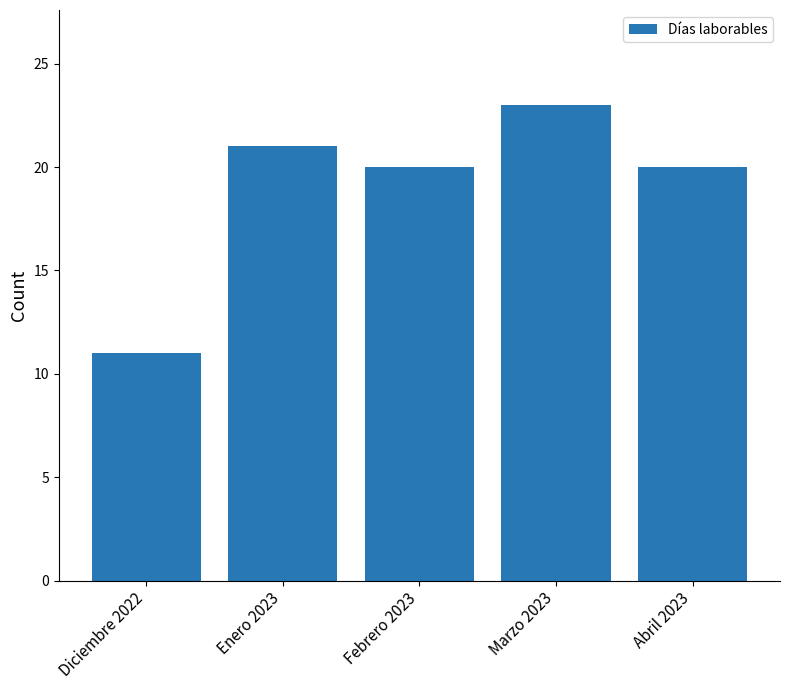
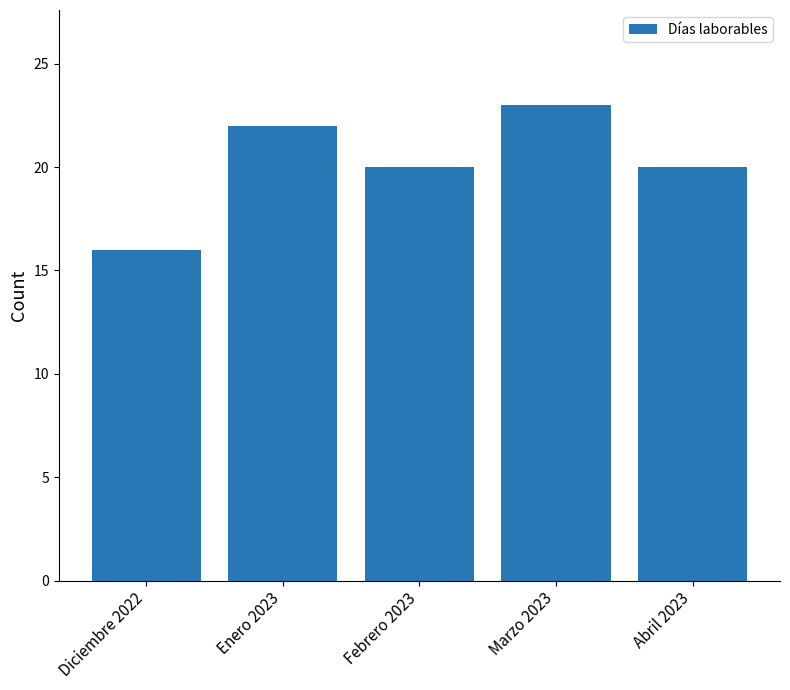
  {
-   "Diciembre 2022": 11,
-   "Enero 2023": 21,
+   "Diciembre 2022": 16,
+   "Enero 2023": 22,
    "Febrero 2023": 20,
    "Marzo 2023": 23,
    "Abril 2023": 20
  }
